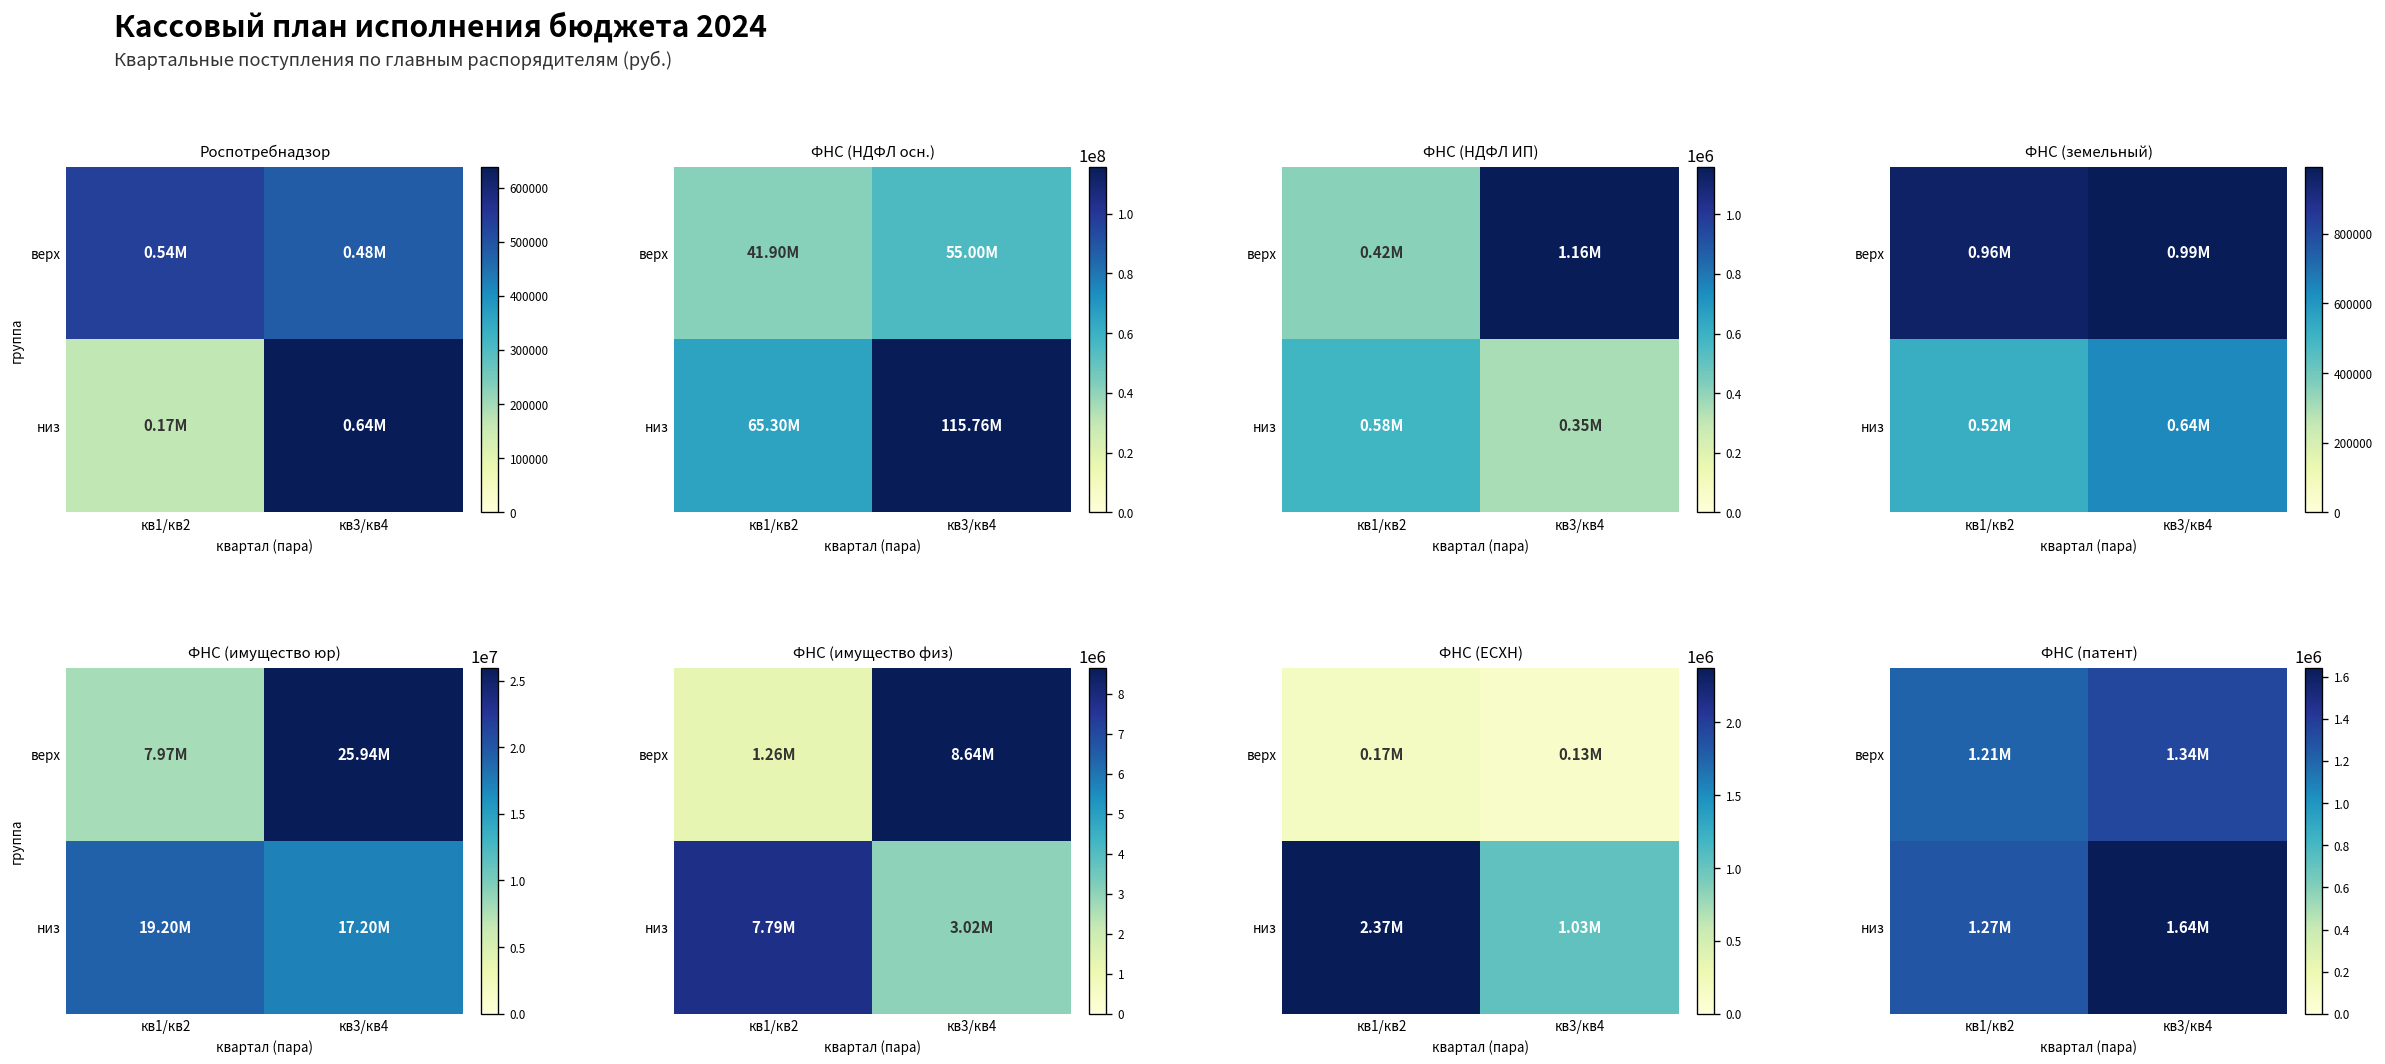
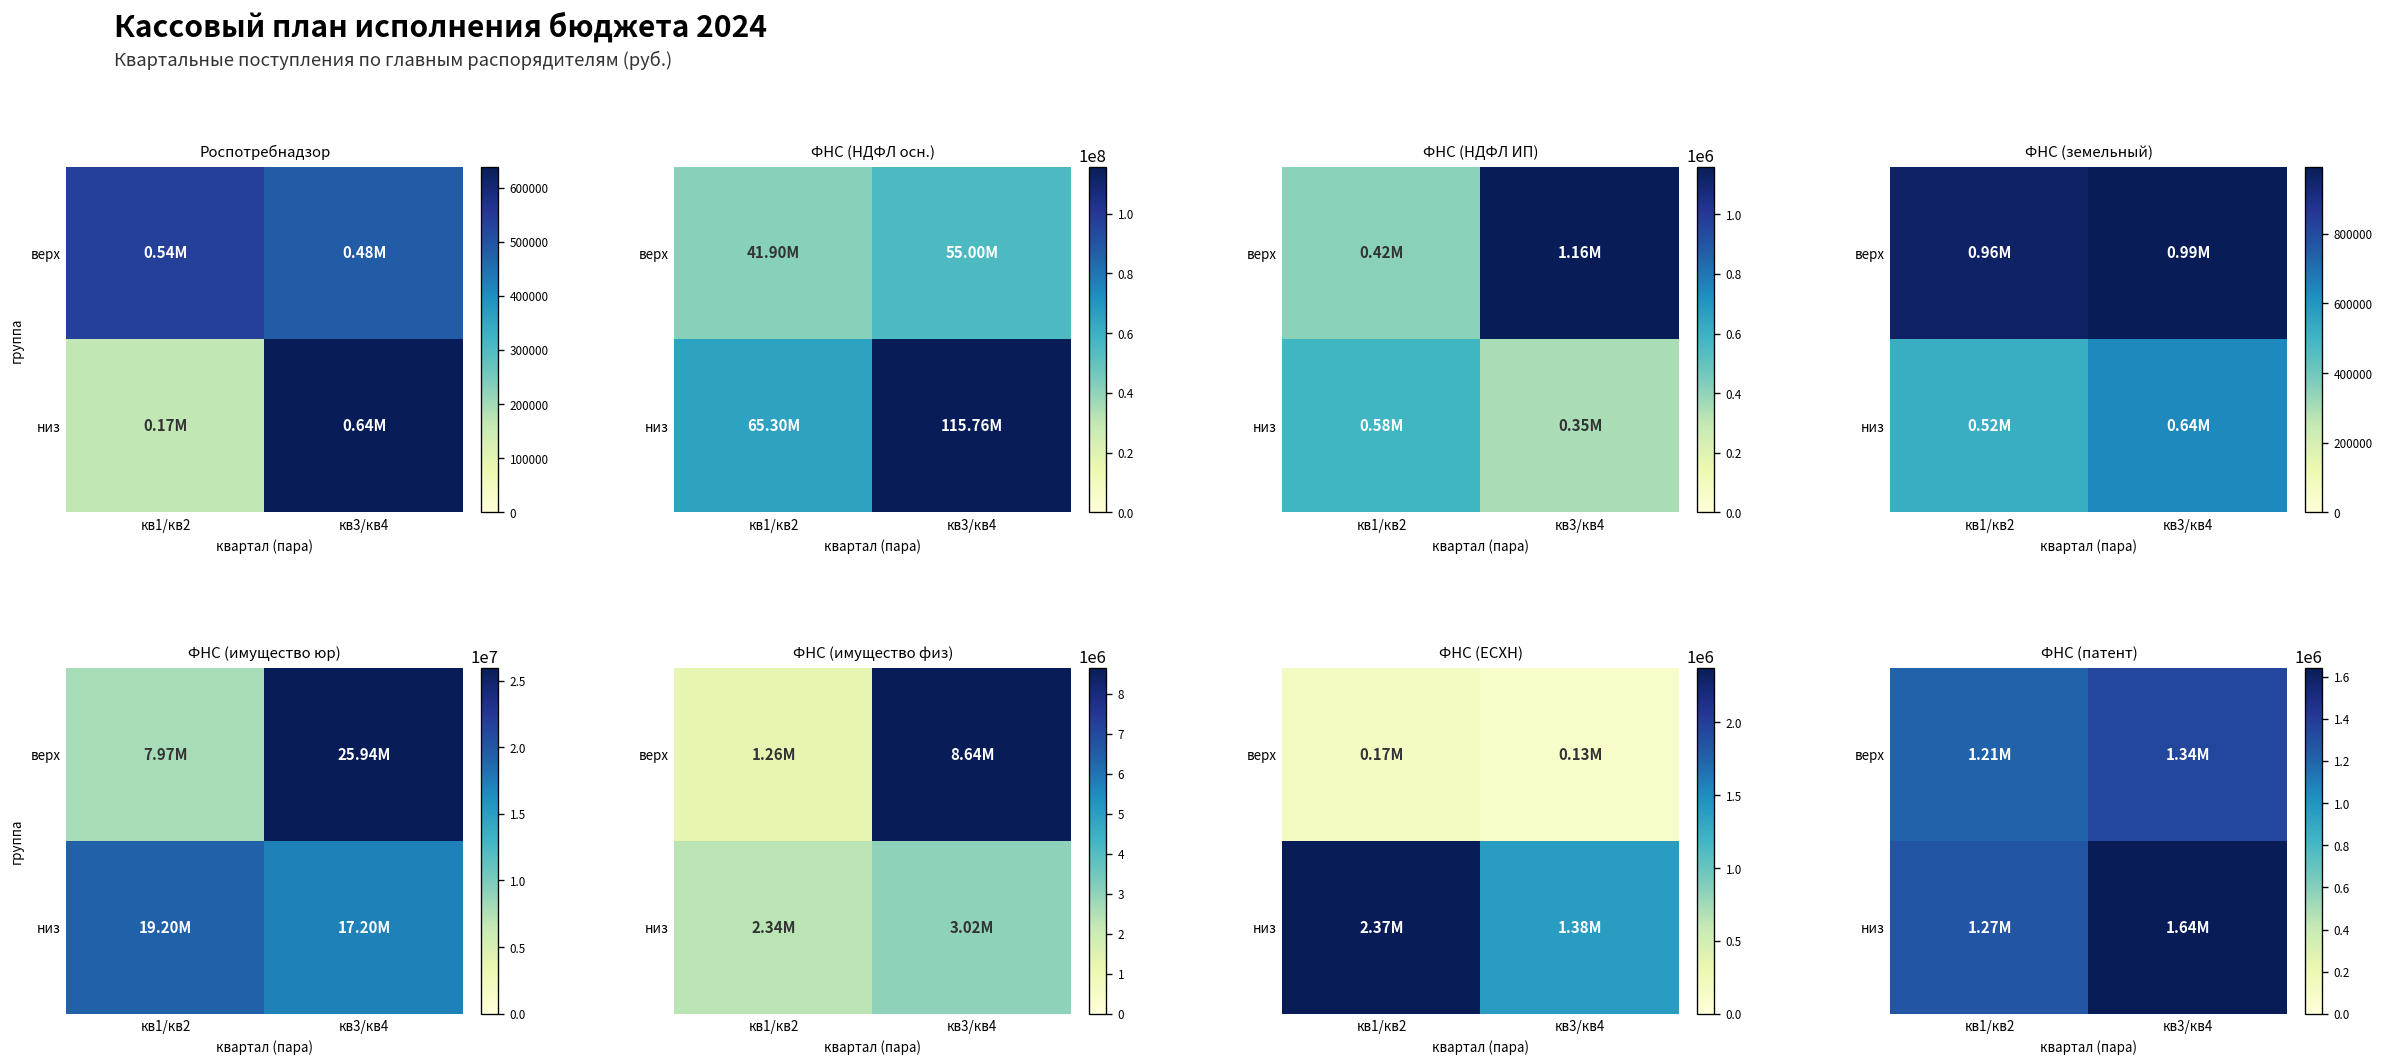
  {
    "Роспотребнадзор": {
      "верх": {
        "кв1/кв2": "0.54M",
        "кв3/кв4": "0.48M"
      },
      "низ": {
        "кв1/кв2": "0.17M",
        "кв3/кв4": "0.64M"
      }
    },
    "ФНС (НДФЛ осн.)": {
      "верх": {
        "кв1/кв2": "41.90M",
        "кв3/кв4": "55.00M"
      },
      "низ": {
        "кв1/кв2": "65.30M",
        "кв3/кв4": "115.76M"
      }
    },
    "ФНС (НДФЛ ИП)": {
      "верх": {
        "кв1/кв2": "0.42M",
        "кв3/кв4": "1.16M"
      },
      "низ": {
        "кв1/кв2": "0.58M",
        "кв3/кв4": "0.35M"
      }
    },
    "ФНС (земельный)": {
      "верх": {
        "кв1/кв2": "0.96M",
        "кв3/кв4": "0.99M"
      },
      "низ": {
        "кв1/кв2": "0.52M",
        "кв3/кв4": "0.64M"
      }
    },
    "ФНС (имущество юр)": {
      "верх": {
        "кв1/кв2": "7.97M",
        "кв3/кв4": "25.94M"
      },
      "низ": {
        "кв1/кв2": "19.20M",
        "кв3/кв4": "17.20M"
      }
    },
    "ФНС (имущество физ)": {
      "верх": {
        "кв1/кв2": "1.26M",
        "кв3/кв4": "8.64M"
      },
      "низ": {
-       "кв1/кв2": "7.79M",
+       "кв1/кв2": "2.34M",
        "кв3/кв4": "3.02M"
      }
    },
    "ФНС (ЕСХН)": {
      "верх": {
        "кв1/кв2": "0.17M",
        "кв3/кв4": "0.13M"
      },
      "низ": {
        "кв1/кв2": "2.37M",
-       "кв3/кв4": "1.03M"
+       "кв3/кв4": "1.38M"
      }
    },
    "ФНС (патент)": {
      "верх": {
        "кв1/кв2": "1.21M",
        "кв3/кв4": "1.34M"
      },
      "низ": {
        "кв1/кв2": "1.27M",
        "кв3/кв4": "1.64M"
      }
    }
  }
